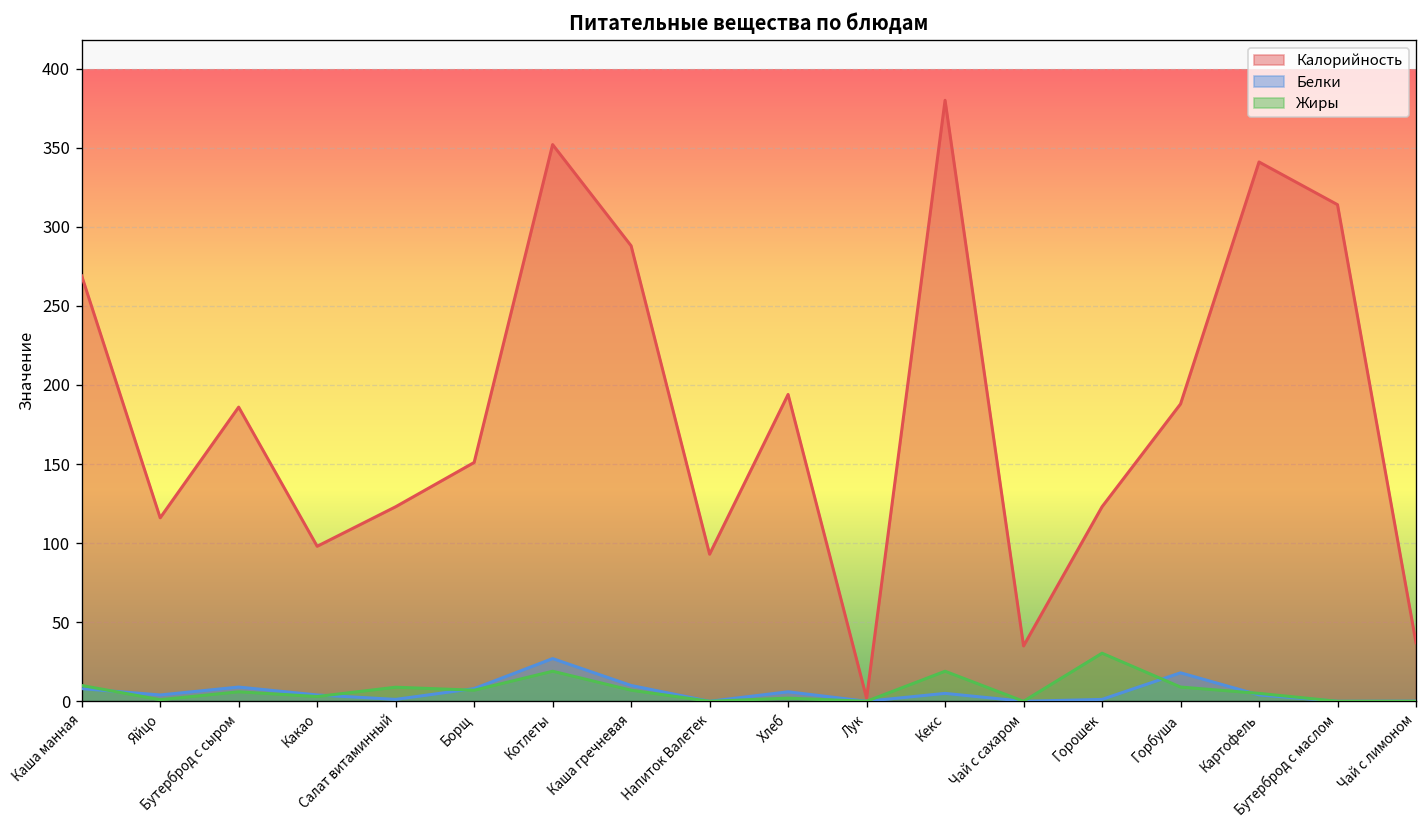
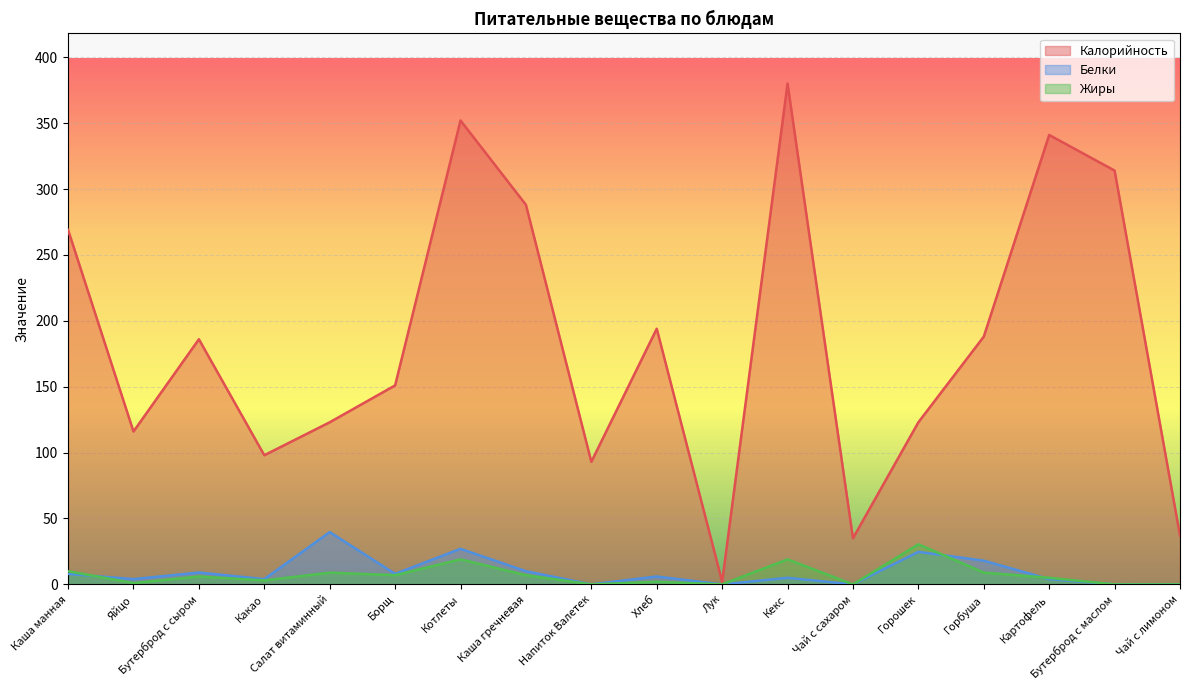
  {
    "Калорийность": {
      "Каша манная": 269,
      "Яйцо": 116,
      "Бутерброд с сыром": 186,
      "Какао": 98,
      "Салат витаминный": 123,
      "Борщ": 151,
      "Котлеты": 352,
      "Каша гречневая": 288,
      "Напиток Валетек": 93,
      "Хлеб": 194,
      "Лук": 2,
      "Кекс": 380,
      "Чай с сахаром": 35,
      "Горошек": 123,
      "Горбуша": 188,
      "Картофель": 341,
      "Бутерброд с маслом": 314,
      "Чай с лимоном": 37
    },
    "Белки": {
      "Каша манная": 8,
      "Яйцо": 4,
      "Бутерброд с сыром": 9,
-     "Салат витаминный": 1,
+     "Салат витаминный": 40,
      "Котлеты": 27,
      "Каша гречневая": 10,
      "Хлеб": 6,
      "Кекс": 5,
-     "Горошек": 1,
+     "Горошек": 25,
      "Горбуша": 18
    },
    "Жиры": {
      "Каша манная": 10,
      "Яйцо": 1,
      "Бутерброд с сыром": 6,
      "Салат витаминный": 9,
      "Котлеты": 19,
      "Каша гречневая": 7,
      "Хлеб": 2,
      "Кекс": 19,
      "Горошек": 30,
      "Горбуша": 9
    }
  }
